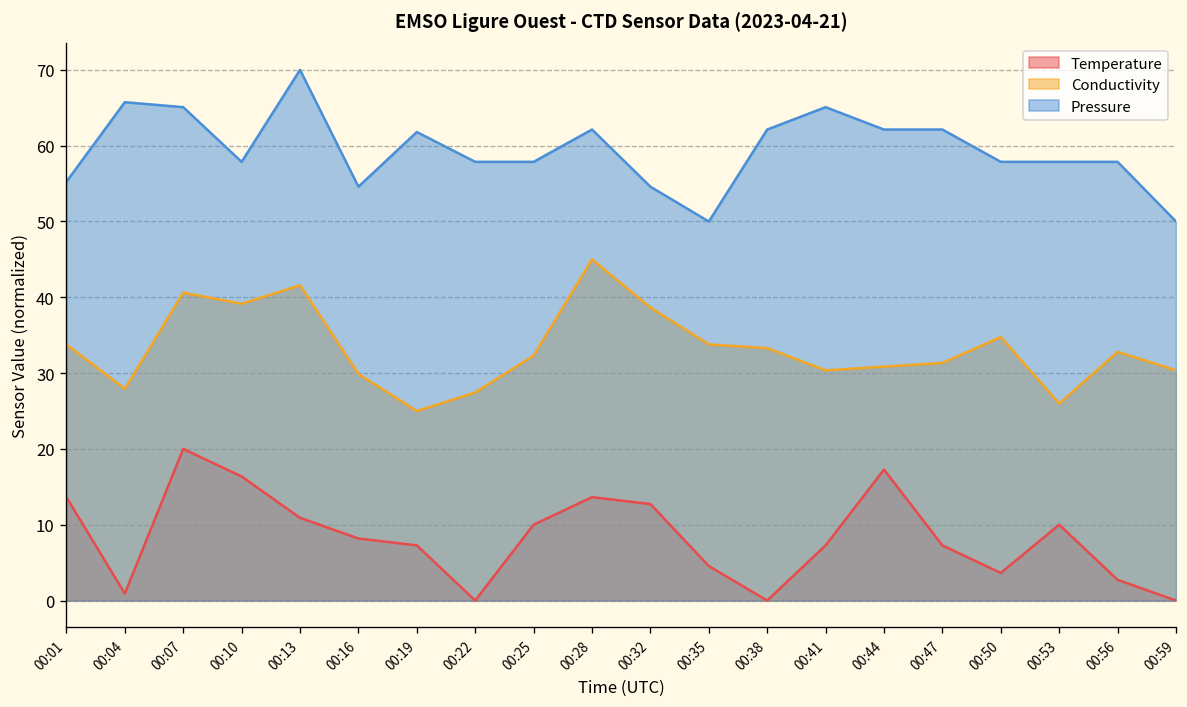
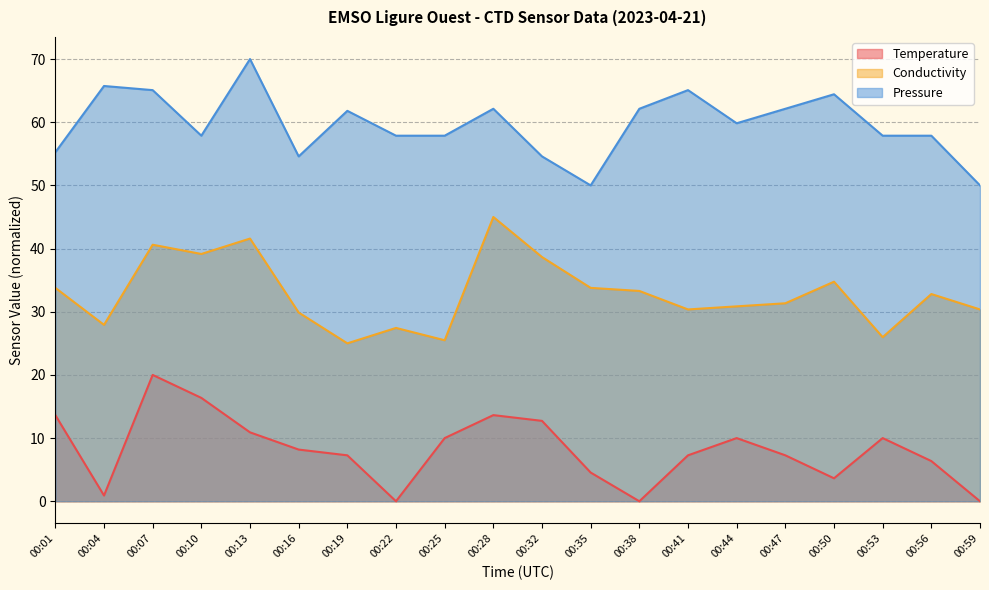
  {
    "Temperature": {
      "00:01": 14,
      "00:04": 1,
      "00:07": 20,
      "00:10": 16,
      "00:13": 11,
      "00:16": 8,
      "00:19": 7,
      "00:22": 0,
      "00:25": 10,
      "00:28": 14,
      "00:32": 13,
      "00:35": 5,
      "00:38": 0,
      "00:41": 7,
-     "00:44": 17,
+     "00:44": 10,
      "00:47": 7,
      "00:50": 4,
      "00:53": 10,
-     "00:56": 3,
+     "00:56": 6,
      "00:59": 0
    },
    "Conductivity": {
      "00:01": 34,
      "00:04": 28,
      "00:07": 41,
      "00:10": 39,
      "00:13": 42,
      "00:16": 30,
      "00:19": 25,
      "00:22": 27,
-     "00:25": 32,
+     "00:25": 25,
      "00:28": 45,
      "00:32": 39,
      "00:35": 34,
      "00:38": 33,
      "00:41": 30,
      "00:44": 31,
      "00:47": 31,
      "00:50": 35,
      "00:53": 26,
      "00:56": 33,
      "00:59": 30
    },
    "Pressure": {
      "00:01": 55,
      "00:04": 66,
      "00:07": 65,
      "00:10": 58,
      "00:13": 70,
      "00:16": 55,
      "00:19": 62,
      "00:22": 58,
      "00:25": 58,
      "00:28": 62,
      "00:32": 55,
      "00:35": 50,
      "00:38": 62,
      "00:41": 65,
-     "00:44": 62,
+     "00:44": 60,
      "00:47": 62,
-     "00:50": 58,
+     "00:50": 64,
      "00:53": 58,
      "00:56": 58,
      "00:59": 50
    }
  }
